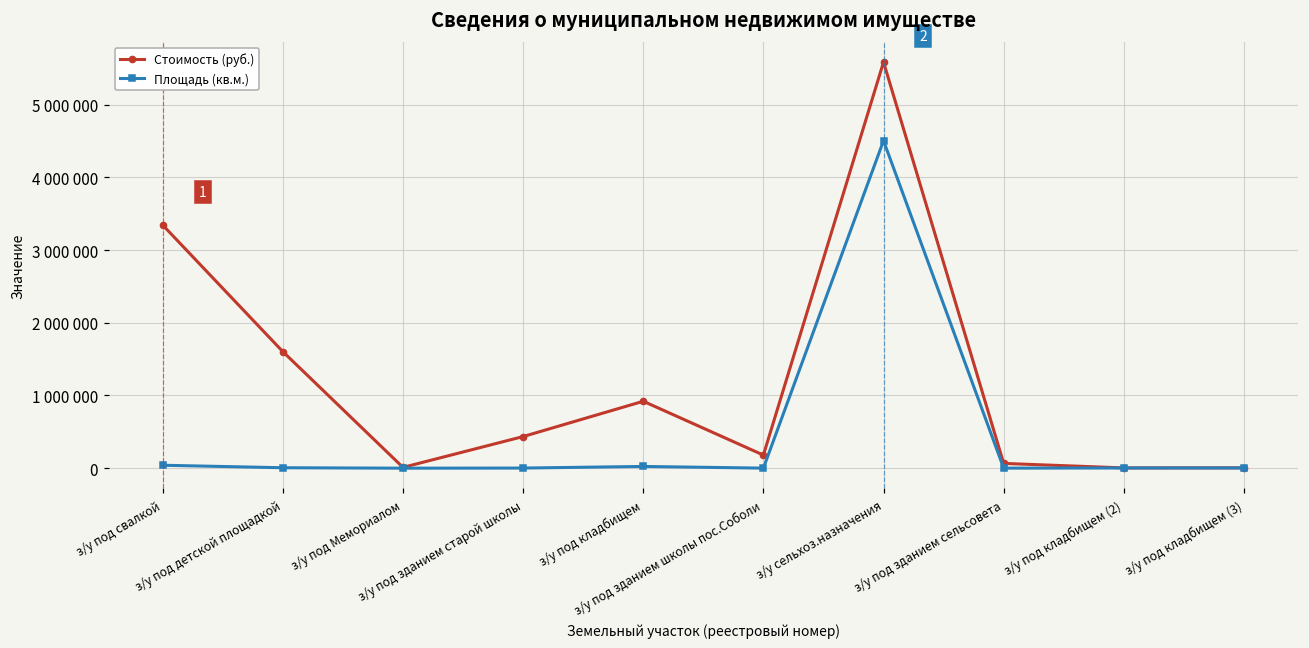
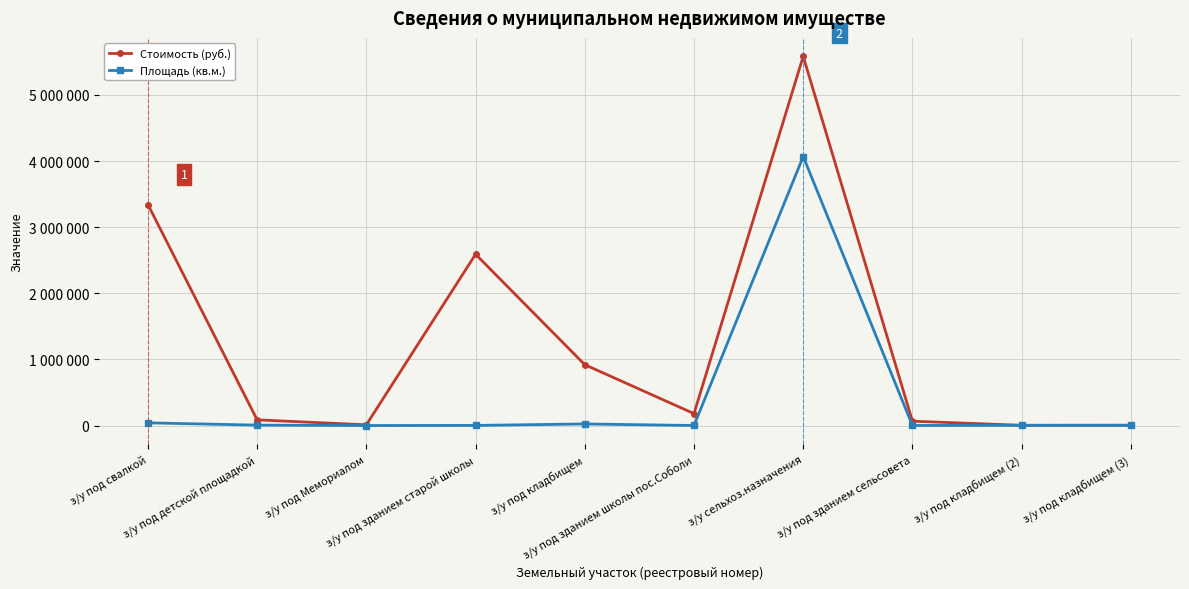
  {
    "Стоимость (руб.)": {
      "з/у под свалкой": 3300000,
-     "з/у под детской площадкой": 1600000,
-     "з/у под зданием старой школы": 400000,
+     "з/у под детской площадкой": 100000,
+     "з/у под зданием старой школы": 2600000,
      "з/у под кладбищем": 900000,
      "з/у под зданием школы пос.Соболи": 200000,
      "з/у сельхоз.назначения": 5600000,
      "з/у под зданием сельсовета": 100000
    },
    "Площадь (кв.м.)": {
      "з/у под свалкой": 0,
      "з/у под детской площадкой": 0,
      "з/у под зданием старой школы": 0,
      "з/у под кладбищем": 0,
      "з/у под зданием школы пос.Соболи": 0,
-     "з/у сельхоз.назначения": 4500000,
+     "з/у сельхоз.назначения": 4100000,
      "з/у под зданием сельсовета": 0
    }
  }
